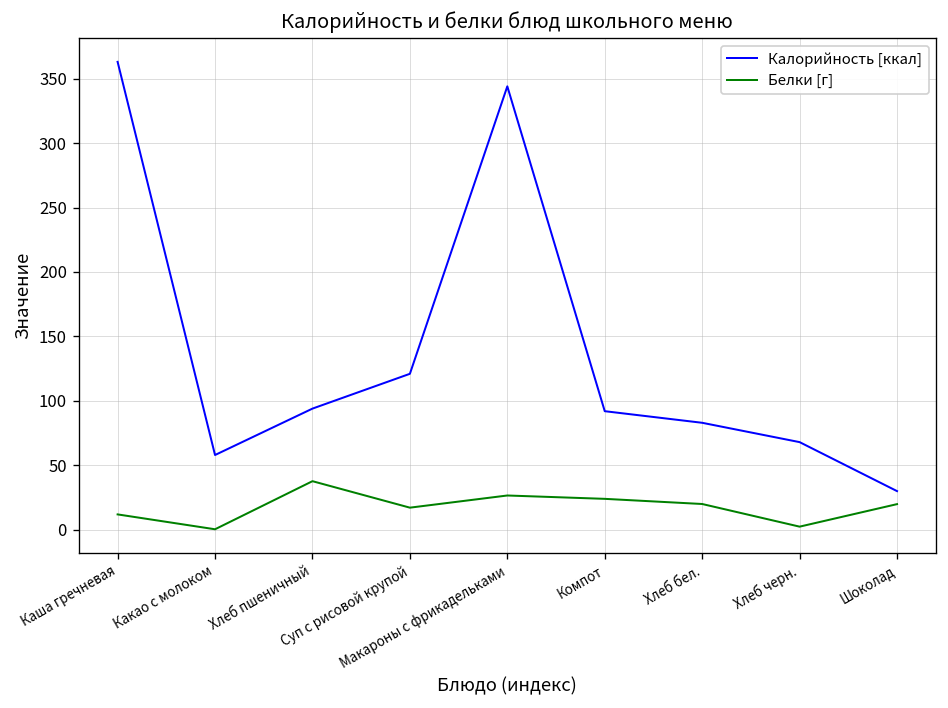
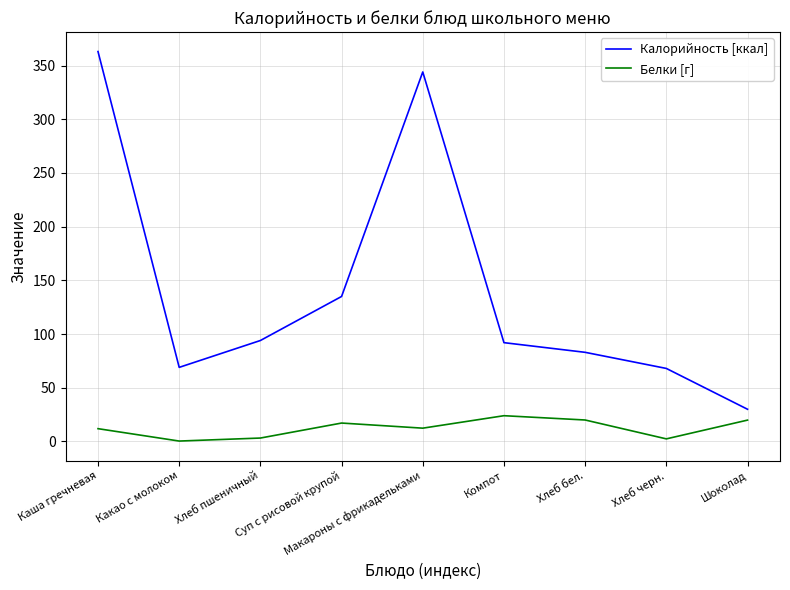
  {
    "Калорийность [ккал]": {
      "Каша гречневая": 363,
-     "Какао с молоком": 58,
+     "Какао с молоком": 69,
      "Хлеб пшеничный": 94,
-     "Суп с рисовой крупой": 121,
+     "Суп с рисовой крупой": 135,
      "Макароны с фрикадельками": 344,
      "Компот": 92,
      "Хлеб бел.": 83,
      "Хлеб черн.": 68,
      "Шоколад": 30
    },
    "Белки [г]": {
      "Каша гречневая": 12,
      "Какао с молоком": 0,
-     "Хлеб пшеничный": 38,
+     "Хлеб пшеничный": 3,
      "Суп с рисовой крупой": 17,
-     "Макароны с фрикадельками": 27,
+     "Макароны с фрикадельками": 12,
      "Компот": 24,
      "Хлеб бел.": 20,
      "Хлеб черн.": 2,
      "Шоколад": 20
    }
  }
